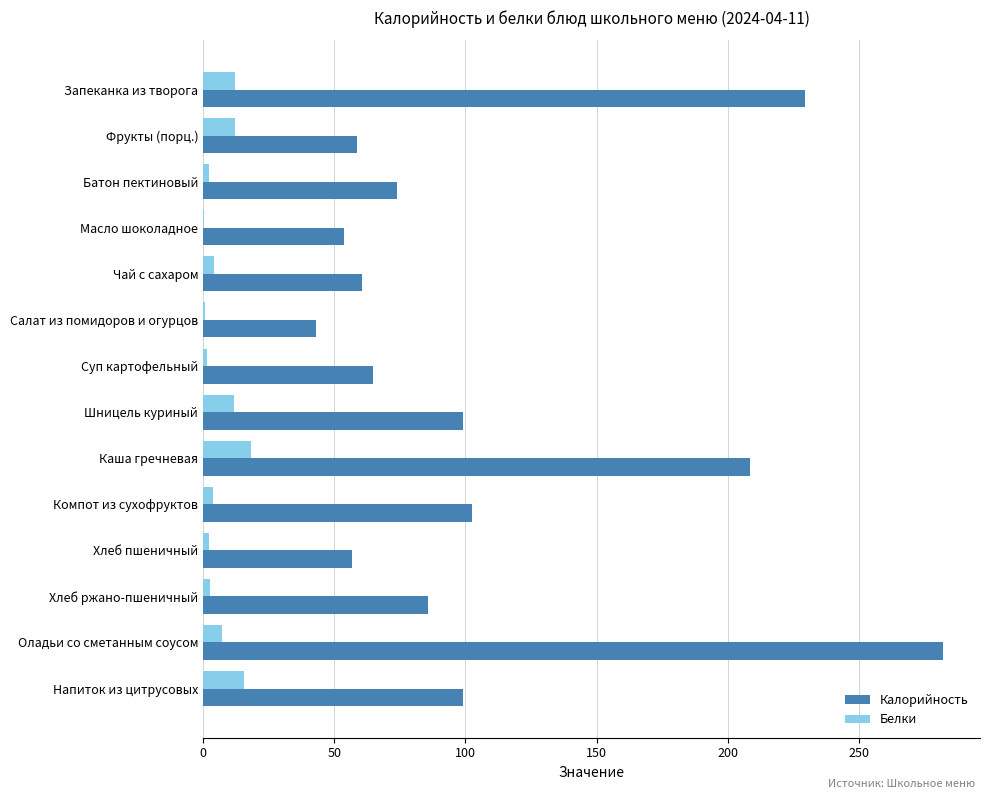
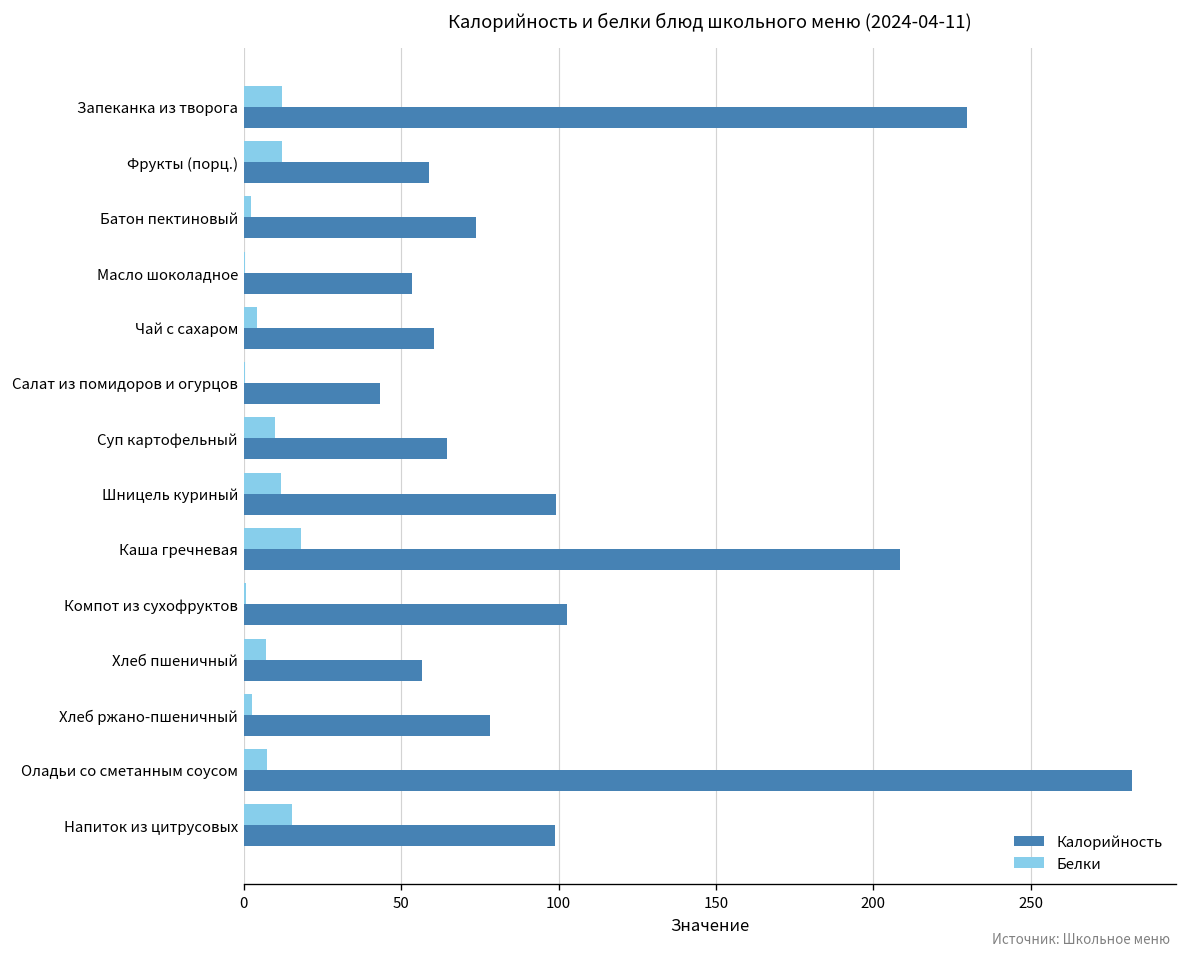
  {
    "Калорийность": {
      "Запеканка из творога": 230,
      "Фрукты (порц.)": 59,
      "Батон пектиновый": 74,
      "Масло шоколадное": 54,
      "Чай с сахаром": 61,
      "Салат из помидоров и огурцов": 43,
      "Суп картофельный": 65,
      "Шницель куриный": 99,
      "Каша гречневая": 208,
      "Компот из сухофруктов": 103,
      "Хлеб пшеничный": 57,
-     "Хлеб ржано-пшеничный": 86,
+     "Хлеб ржано-пшеничный": 78,
      "Оладьи со сметанным соусом": 282,
      "Напиток из цитрусовых": 99
    },
    "Белки": {
      "Запеканка из творога": 12,
      "Фрукты (порц.)": 12,
      "Батон пектиновый": 2,
      "Чай с сахаром": 4,
-     "Суп картофельный": 2,
+     "Суп картофельный": 10,
      "Шницель куриный": 12,
      "Каша гречневая": 18,
-     "Компот из сухофруктов": 4,
-     "Хлеб пшеничный": 2,
+     "Компот из сухофруктов": 1,
+     "Хлеб пшеничный": 7,
      "Хлеб ржано-пшеничный": 3,
      "Оладьи со сметанным соусом": 7,
      "Напиток из цитрусовых": 15
    }
  }
